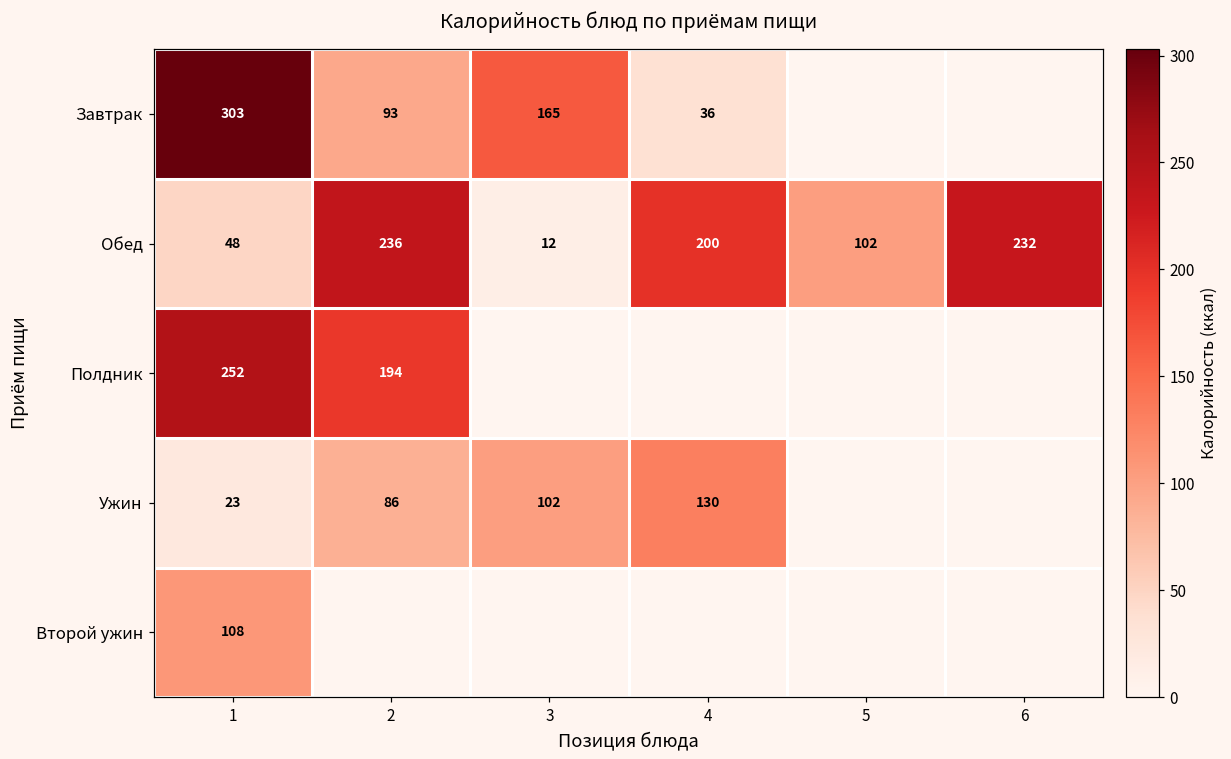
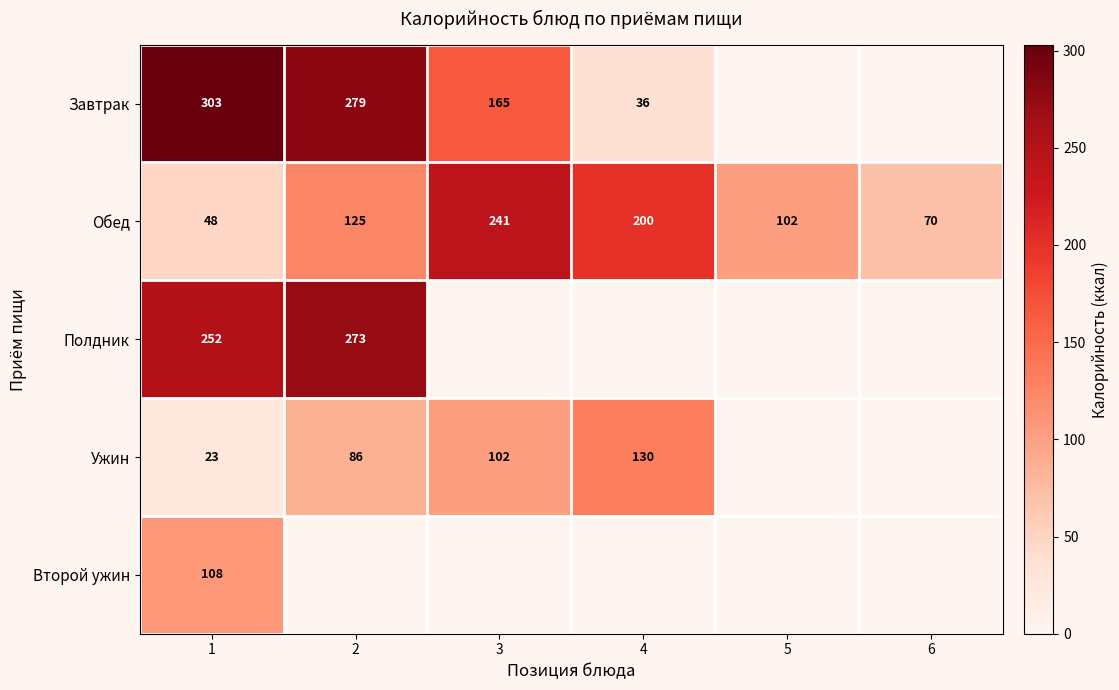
  {
    "Завтрак": {
      "1": 303,
-     "2": 93,
+     "2": 279,
      "3": 165,
      "4": 36
    },
    "Обед": {
      "1": 48,
-     "2": 236,
-     "3": 12,
+     "2": 125,
+     "3": 241,
      "4": 200,
      "5": 102,
-     "6": 232
+     "6": 70
    },
    "Полдник": {
      "1": 252,
-     "2": 194
+     "2": 273
    },
    "Ужин": {
      "1": 23,
      "2": 86,
      "3": 102,
      "4": 130
    },
    "Второй ужин": {
      "1": 108
    }
  }
